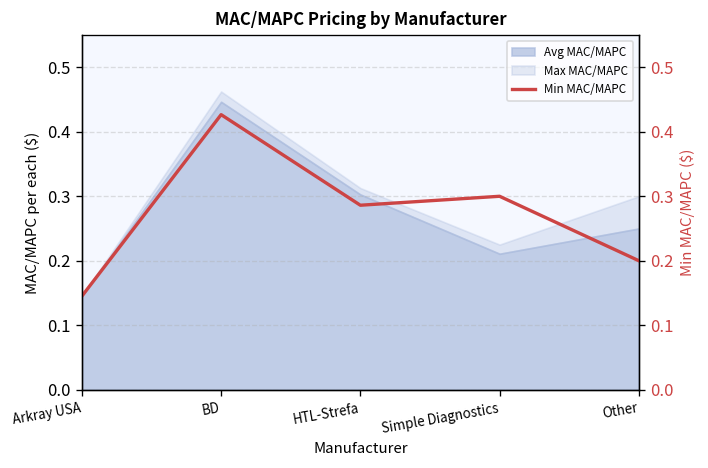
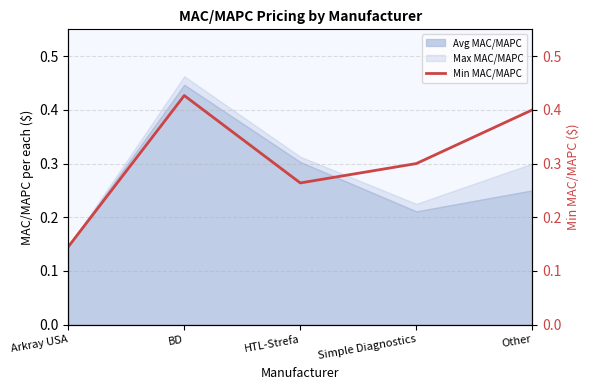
  {
    "Min MAC/MAPC": {
      "Arkray USA": 0.15,
      "BD": 0.43,
-     "HTL-Strefa": 0.29,
+     "HTL-Strefa": 0.26,
      "Simple Diagnostics": 0.30,
-     "Other": 0.2
+     "Other": 0.4
    }
  }
